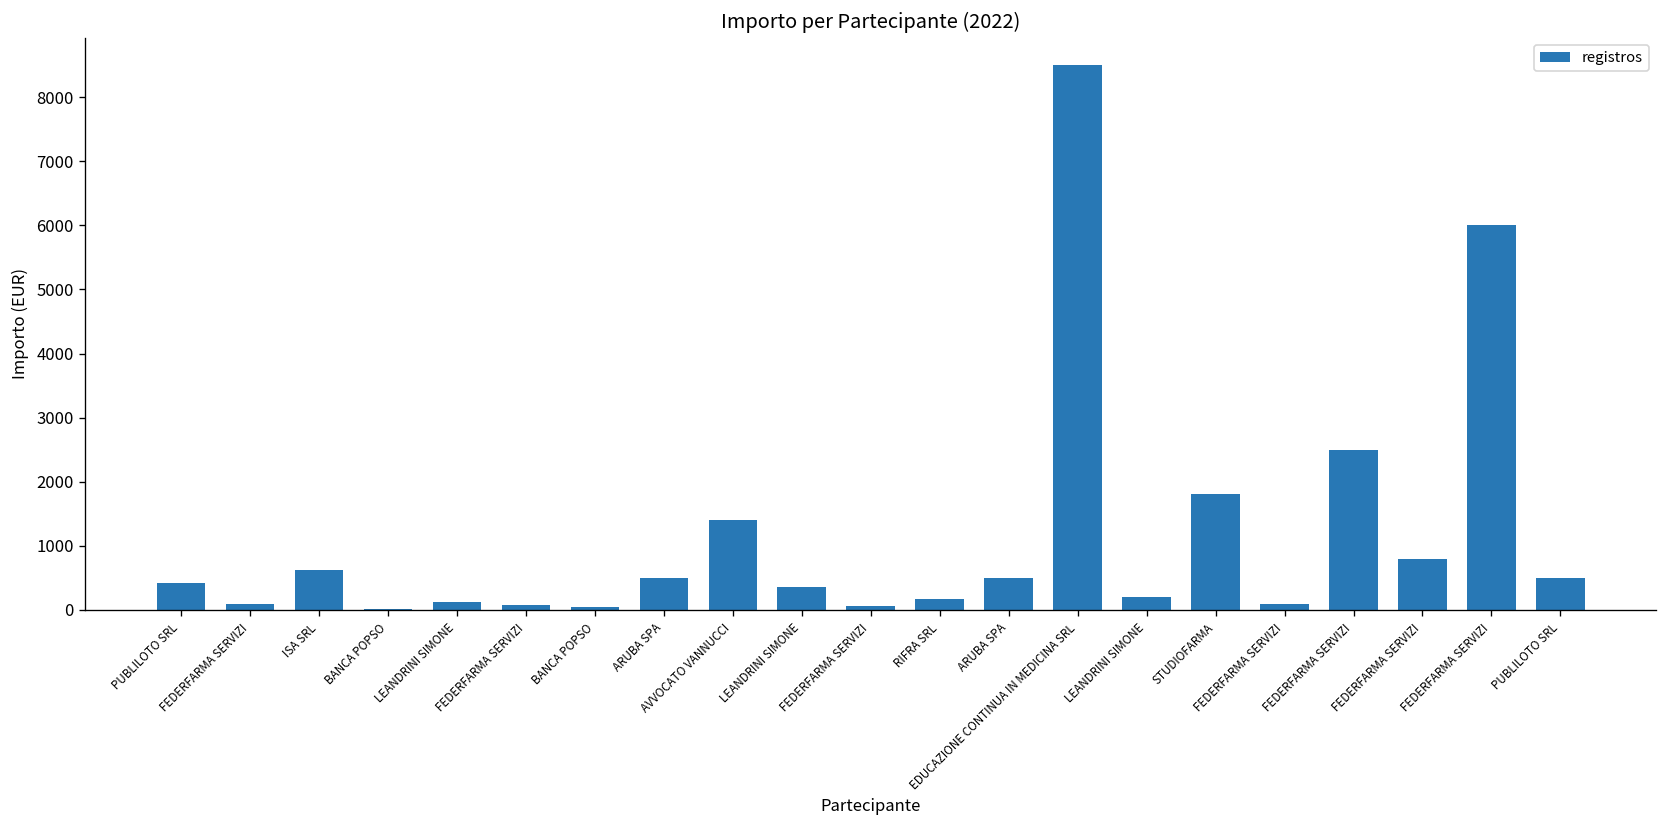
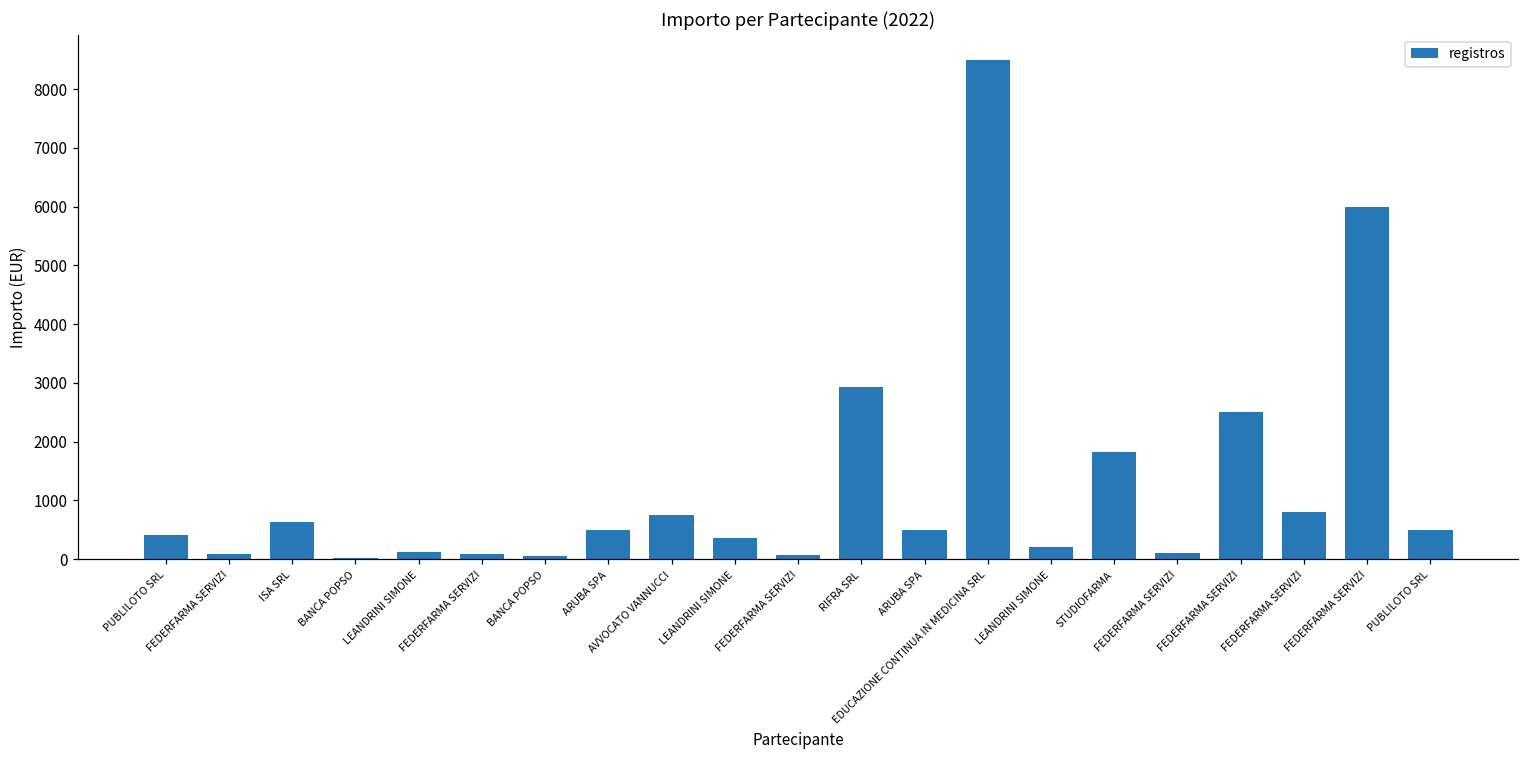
  {
    "ISA SRL": 600,
-   "AVVOCATO VANNUCCI": 1400,
-   "RIFRA SRL": 200,
+   "AVVOCATO VANNUCCI": 800,
+   "RIFRA SRL": 2900,
    "EDUCAZIONE CONTINUA IN MEDICINA SRL": 8500,
    "STUDIOFARMA": 1800
  }
